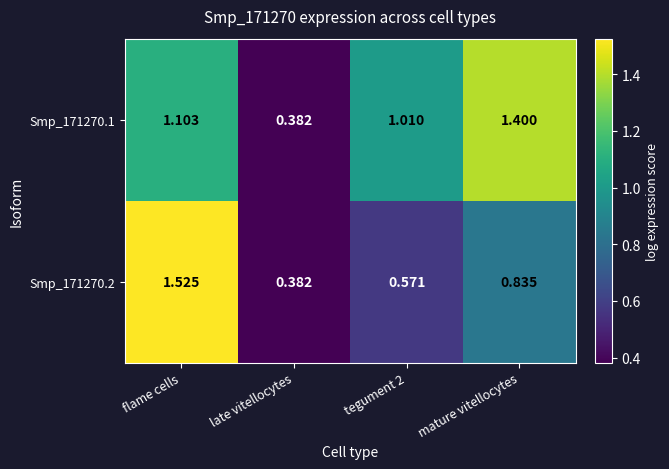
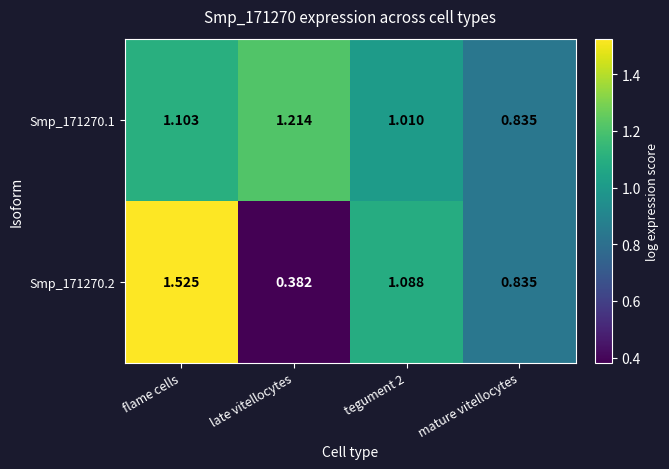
  {
    "Smp_171270.1": {
      "flame cells": 1.103,
-     "late vitellocytes": 0.382,
+     "late vitellocytes": 1.214,
      "tegument 2": 1.010,
-     "mature vitellocytes": 1.400
+     "mature vitellocytes": 0.835
    },
    "Smp_171270.2": {
      "flame cells": 1.525,
      "late vitellocytes": 0.382,
-     "tegument 2": 0.571,
+     "tegument 2": 1.088,
      "mature vitellocytes": 0.835
    }
  }
